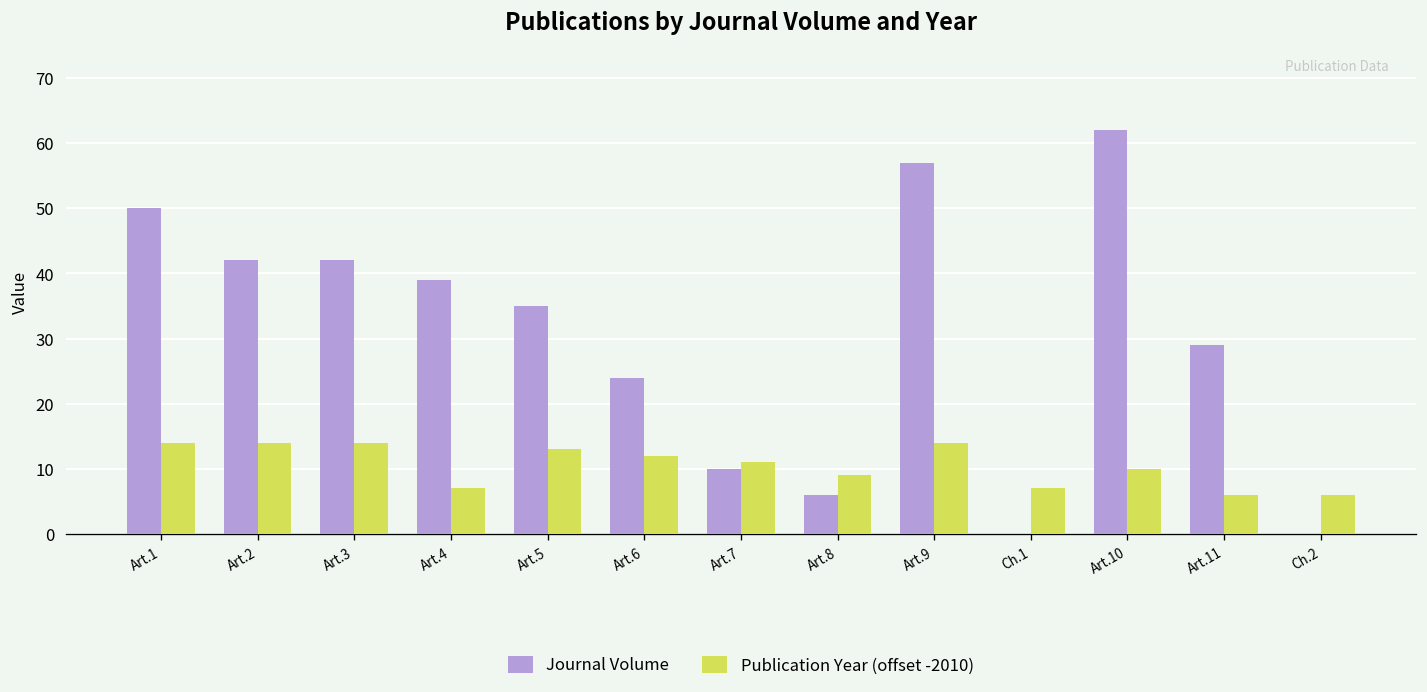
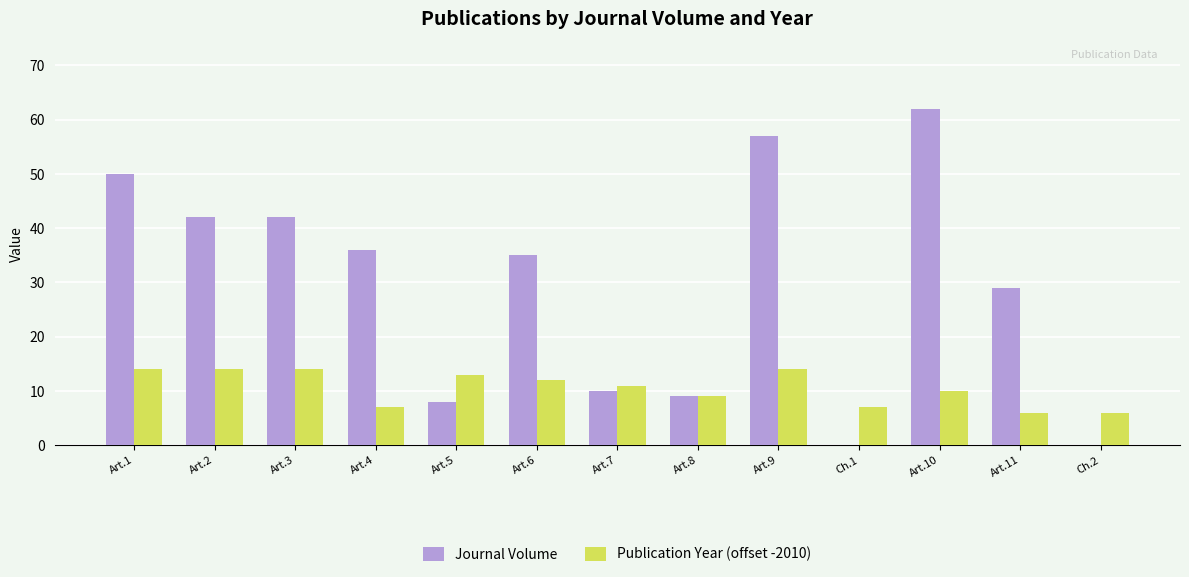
  {
    "Journal Volume": {
      "Art.1": 50,
      "Art.2": 42,
      "Art.3": 42,
-     "Art.4": 39,
-     "Art.5": 35,
-     "Art.6": 24,
+     "Art.4": 36,
+     "Art.5": 8,
+     "Art.6": 35,
      "Art.7": 10,
-     "Art.8": 6,
+     "Art.8": 9,
      "Art.9": 57,
      "Ch.1": 0,
      "Art.10": 62,
      "Art.11": 29,
      "Ch.2": 0
    },
    "Publication Year (offset -2010)": {
      "Art.1": 14,
      "Art.2": 14,
      "Art.3": 14,
      "Art.4": 7,
      "Art.5": 13,
      "Art.6": 12,
      "Art.7": 11,
      "Art.8": 9,
      "Art.9": 14,
      "Ch.1": 7,
      "Art.10": 10,
      "Art.11": 6,
      "Ch.2": 6
    }
  }
